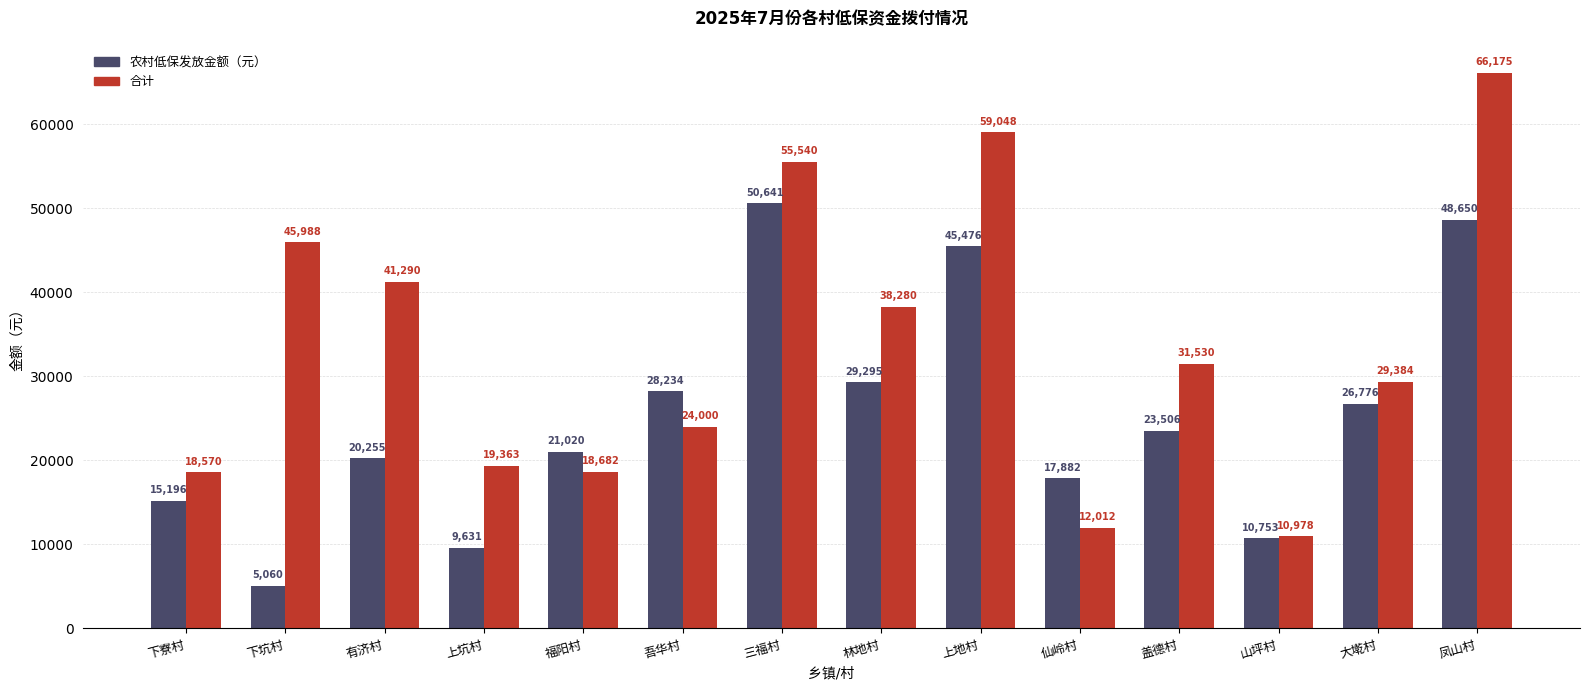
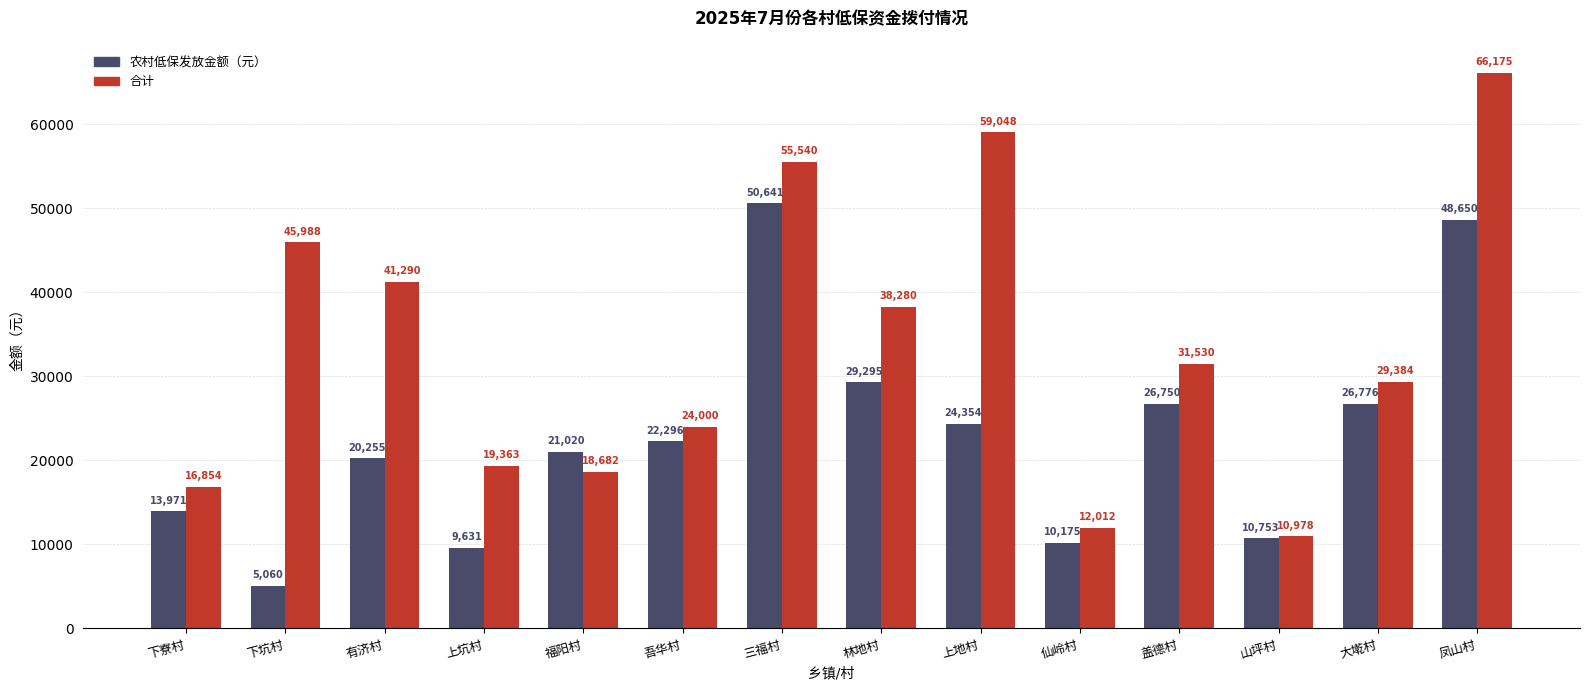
  {
    "农村低保发放金额（元）": {
-     "下寮村": "15,196",
+     "下寮村": "13,971",
      "下坑村": "5,060",
      "有济村": "20,255",
      "上坑村": "9,631",
      "福阳村": "21,020",
-     "吾华村": "28,234",
+     "吾华村": "22,296",
      "三福村": "50,641",
      "林地村": "29,295",
-     "上地村": "45,476",
-     "仙岭村": "17,882",
-     "盖德村": "23,506",
+     "上地村": "24,354",
+     "仙岭村": "10,175",
+     "盖德村": "26,750",
      "山坪村": "10,753",
      "大墘村": "26,776",
      "凤山村": "48,650"
    },
    "合计": {
-     "下寮村": "18,570",
+     "下寮村": "16,854",
      "下坑村": "45,988",
      "有济村": "41,290",
      "上坑村": "19,363",
      "福阳村": "18,682",
      "吾华村": "24,000",
      "三福村": "55,540",
      "林地村": "38,280",
      "上地村": "59,048",
      "仙岭村": "12,012",
      "盖德村": "31,530",
      "山坪村": "10,978",
      "大墘村": "29,384",
      "凤山村": "66,175"
    }
  }
